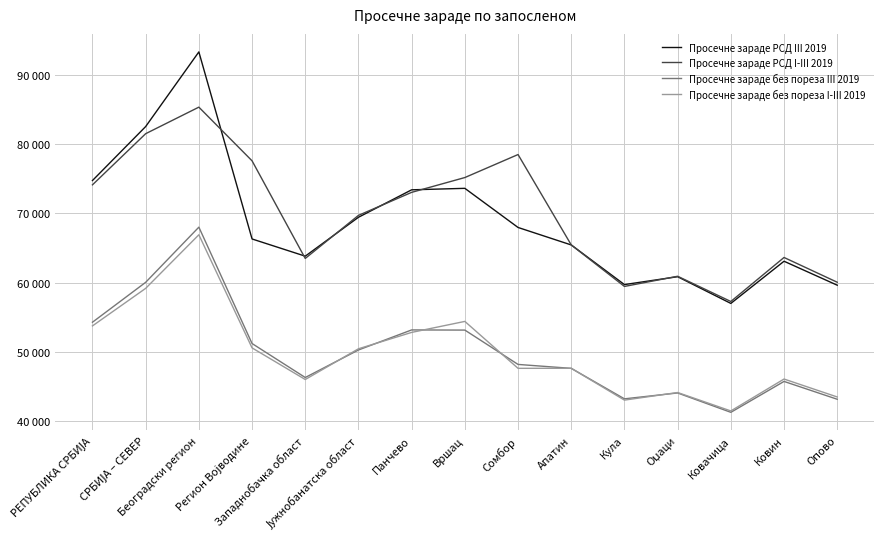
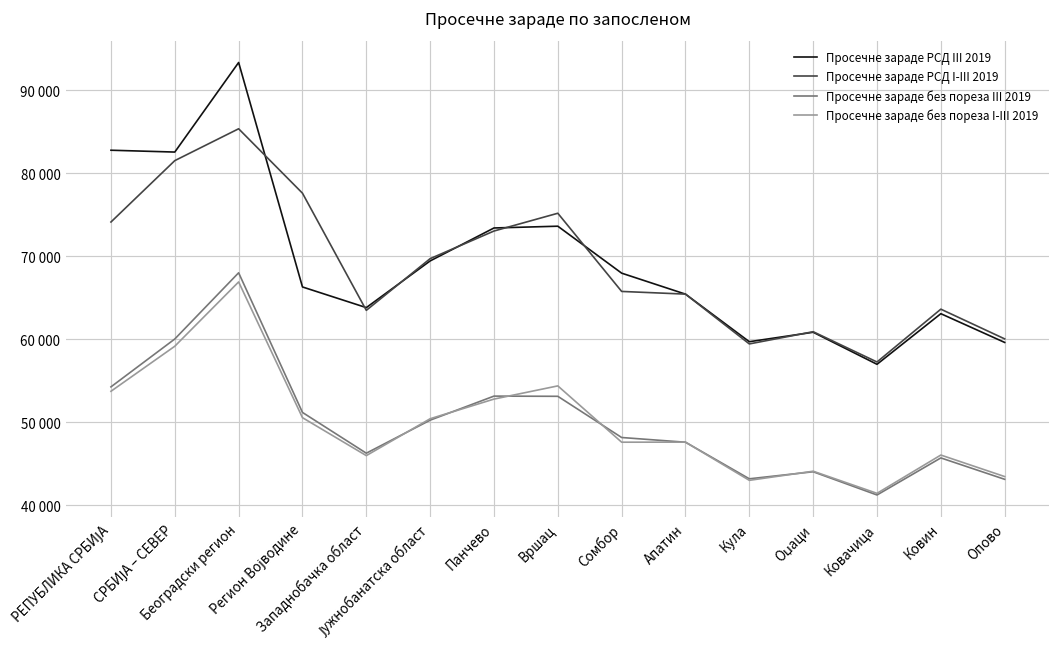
  {
    "Просечне зараде РСД III 2019": {
-     "РЕПУБЛИКА СРБИЈА": 75000,
+     "РЕПУБЛИКА СРБИЈА": 83000,
      "СРБИЈА – СЕВЕР": 83000,
      "Београдски регион": 93000,
      "Регион Војводине": 66000,
      "Панчево": 73000,
      "Вршац": 74000,
      "Сомбор": 68000,
      "Ковин": 63000,
      "Опово": 60000
    },
    "Просечне зараде РСД I-III 2019": {
      "РЕПУБЛИКА СРБИЈА": 74000,
      "СРБИЈА – СЕВЕР": 82000,
      "Београдски регион": 85000,
      "Регион Војводине": 78000,
      "Панчево": 73000,
      "Вршац": 75000,
-     "Сомбор": 79000,
+     "Сомбор": 66000,
      "Ковин": 64000,
      "Опово": 60000
    }
  }
